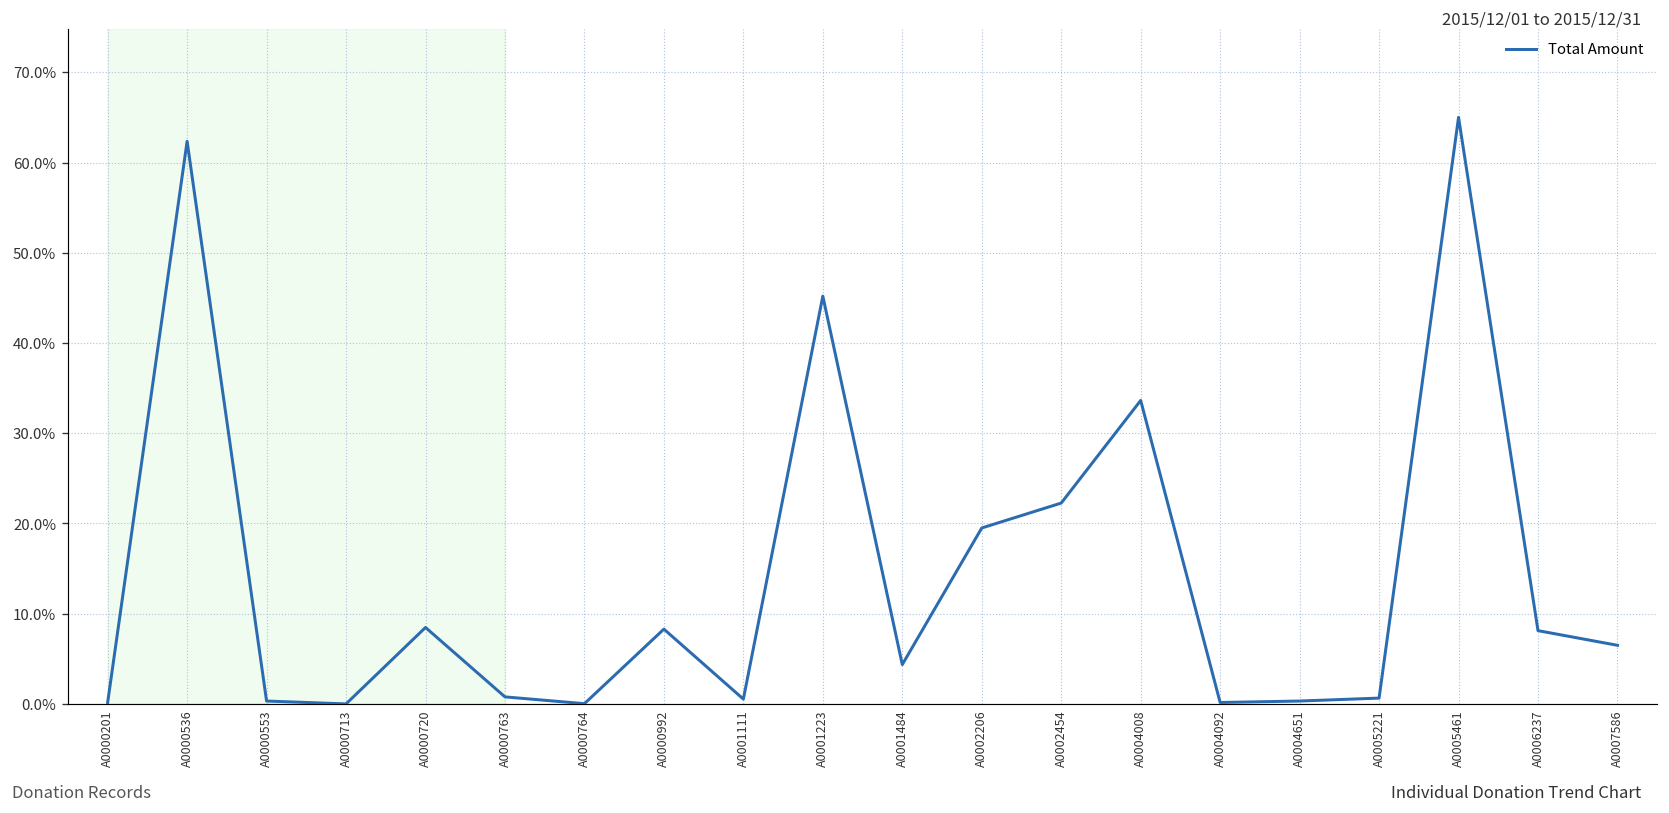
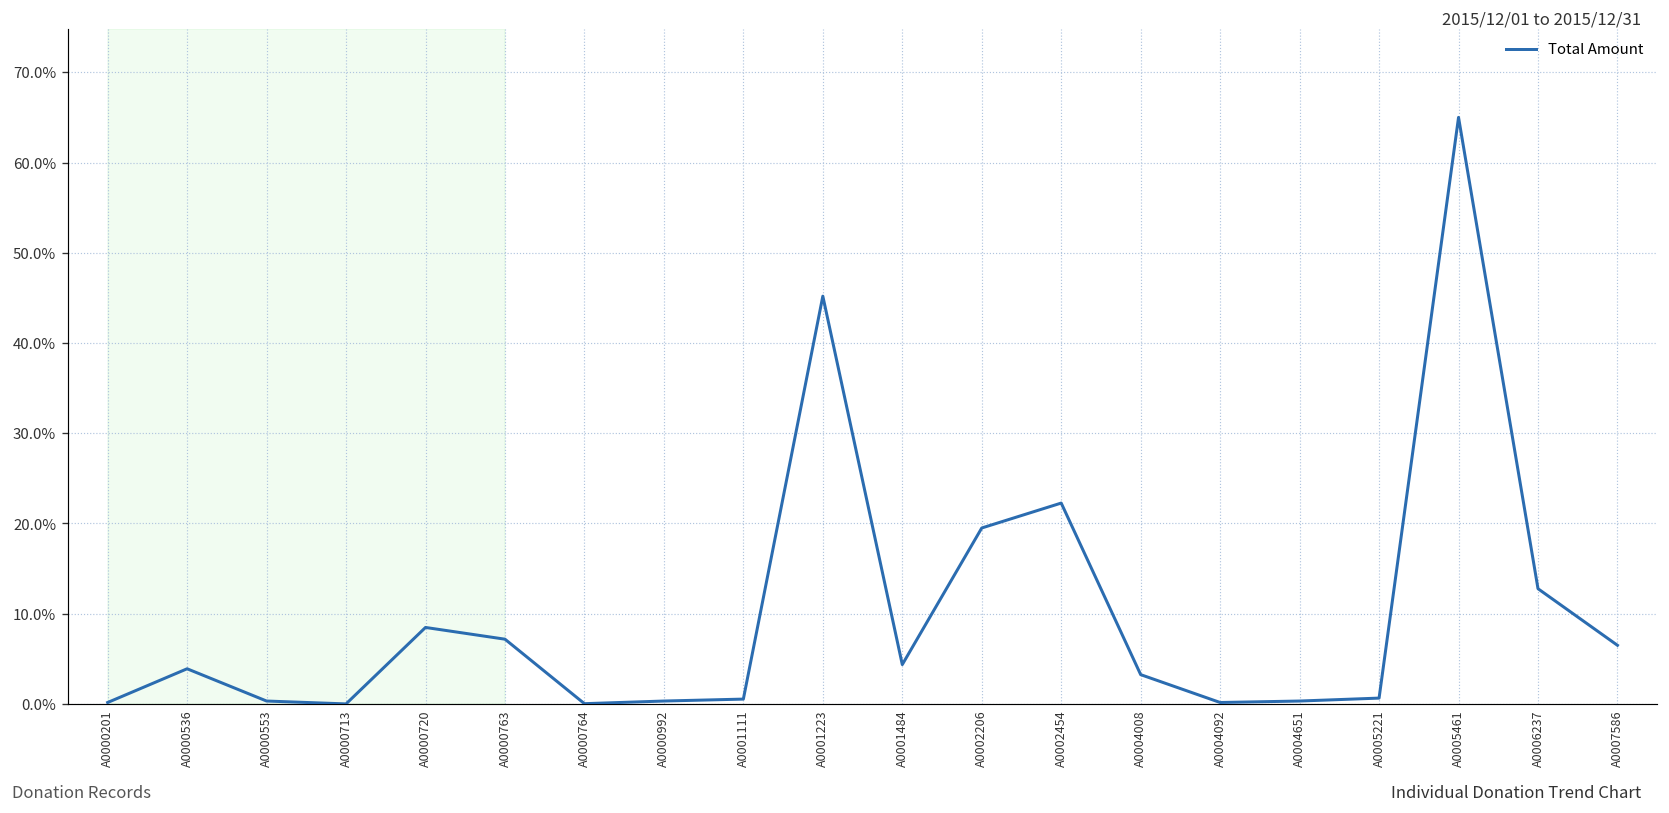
  {
    "A0000201": "0%",
-   "A0000536": "62%",
+   "A0000536": "4%",
    "A0000553": "0%",
    "A0000713": "0%",
    "A0000720": "8%",
-   "A0000763": "1%",
+   "A0000763": "7%",
    "A0000764": "0%",
-   "A0000992": "8%",
+   "A0000992": "0%",
    "A0001111": "1%",
    "A0001223": "45%",
    "A0001484": "4%",
    "A0002206": "20%",
    "A0002454": "22%",
-   "A0004008": "34%",
+   "A0004008": "3%",
    "A0004092": "0%",
    "A0004651": "0%",
    "A0005221": "1%",
    "A0005461": "65%",
-   "A0006237": "8%",
+   "A0006237": "13%",
    "A0007586": "7%"
  }
